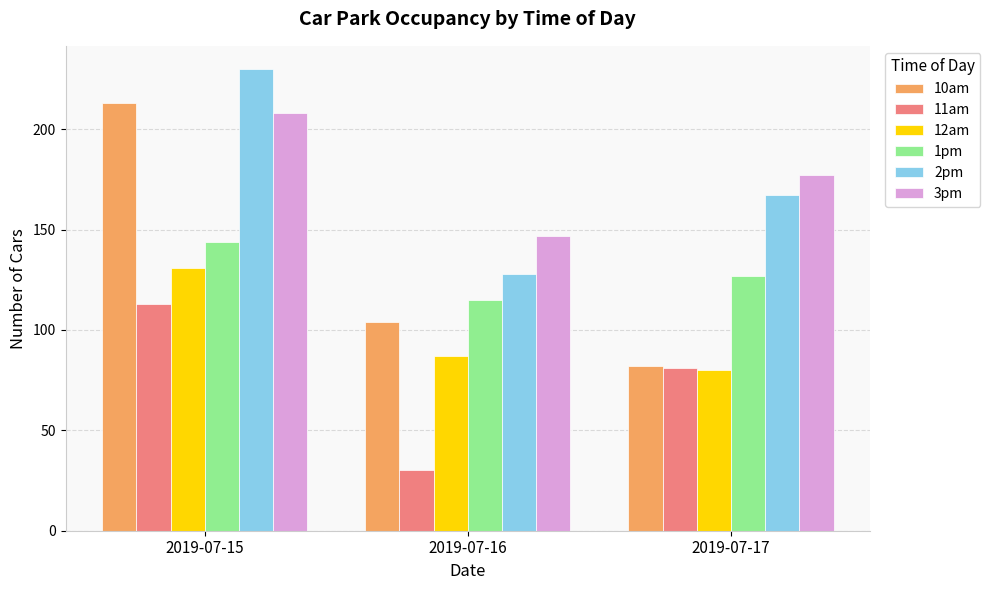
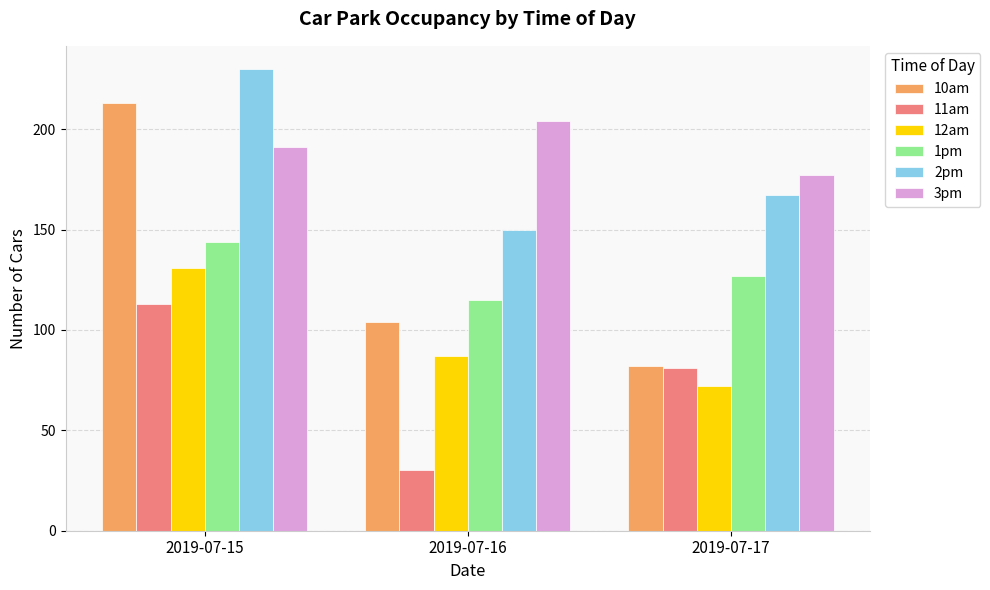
  {
    "12am": {
      "2019-07-15": 131,
      "2019-07-16": 87,
-     "2019-07-17": 80
+     "2019-07-17": 72
    },
    "1pm": {
      "2019-07-15": 144,
      "2019-07-16": 115,
      "2019-07-17": 127
    },
    "2pm": {
      "2019-07-15": 230,
-     "2019-07-16": 128,
+     "2019-07-16": 150,
      "2019-07-17": 167
    },
    "3pm": {
-     "2019-07-15": 208,
-     "2019-07-16": 147,
+     "2019-07-15": 191,
+     "2019-07-16": 204,
      "2019-07-17": 177
    }
  }
